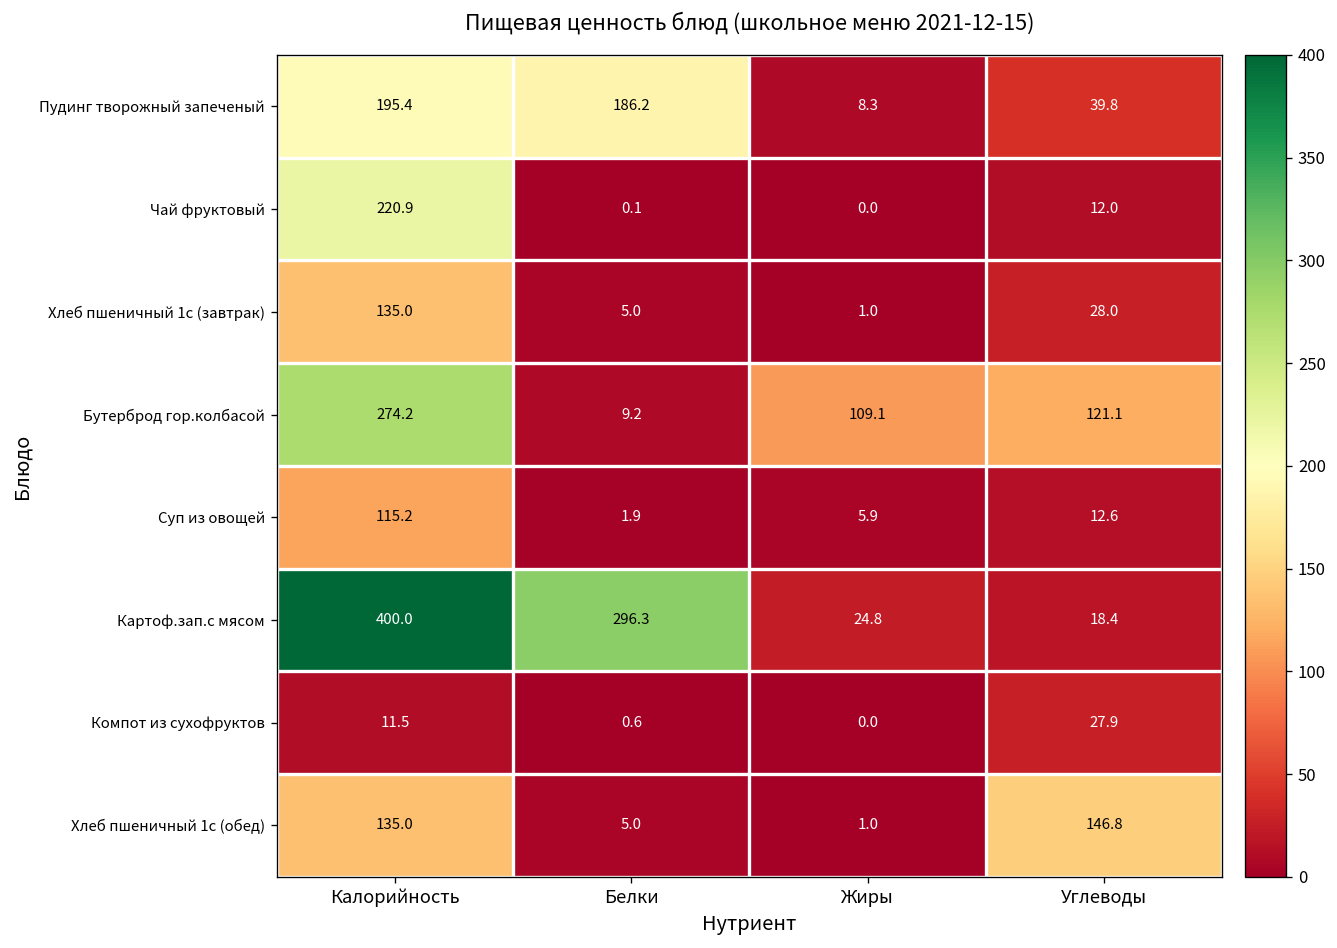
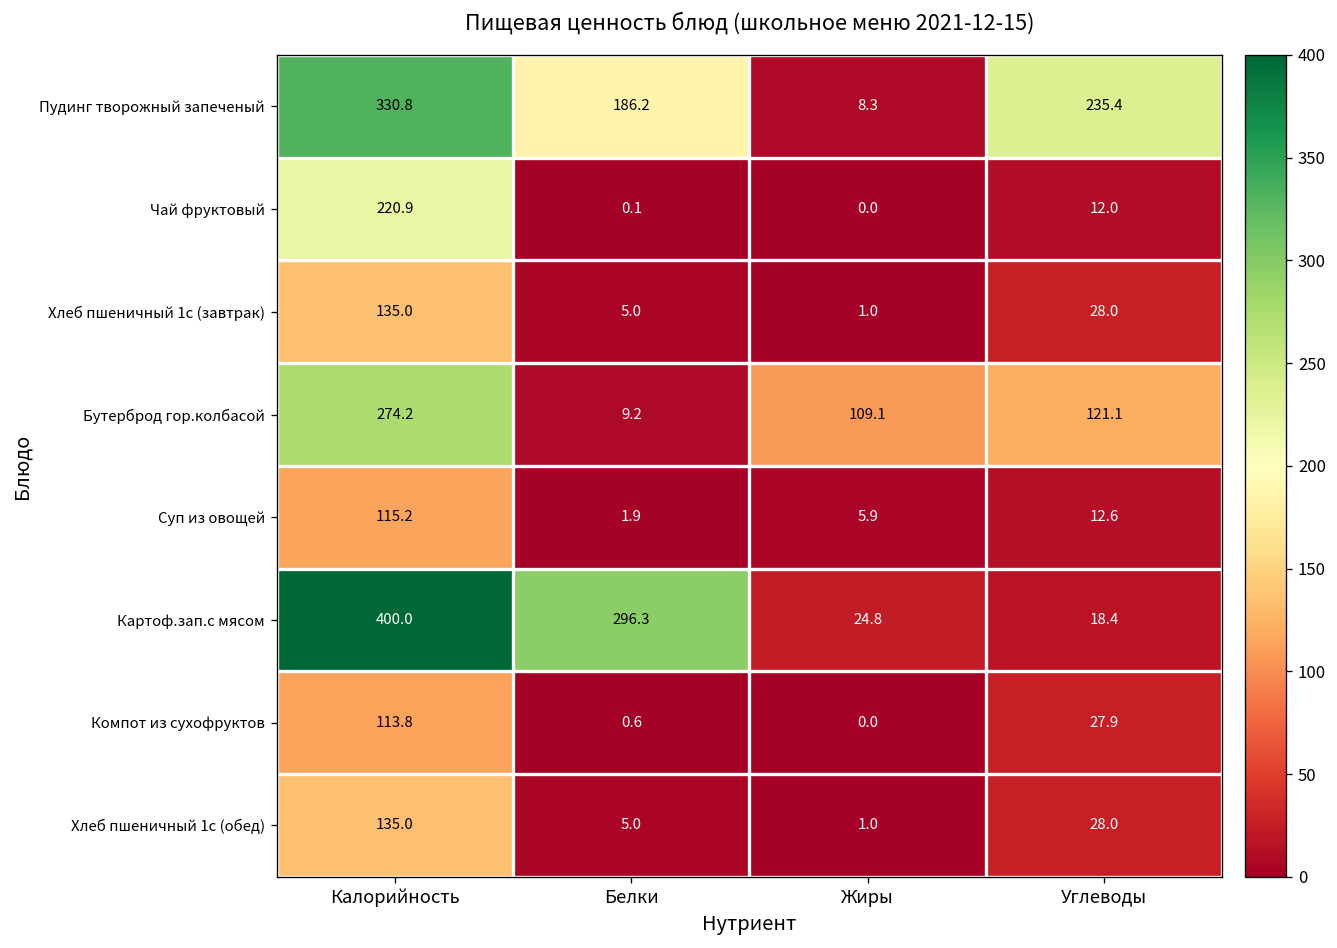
  {
    "Пудинг творожный запеченый": {
-     "Калорийность": 195.4,
+     "Калорийность": 330.8,
      "Белки": 186.2,
      "Жиры": 8.3,
-     "Углеводы": 39.8
+     "Углеводы": 235.4
    },
    "Чай фруктовый": {
      "Калорийность": 220.9,
      "Белки": 0.1,
      "Жиры": 0.0,
      "Углеводы": 12.0
    },
    "Хлеб пшеничный 1с (завтрак)": {
      "Калорийность": 135.0,
      "Белки": 5.0,
      "Жиры": 1.0,
      "Углеводы": 28.0
    },
    "Бутерброд гор.колбасой": {
      "Калорийность": 274.2,
      "Белки": 9.2,
      "Жиры": 109.1,
      "Углеводы": 121.1
    },
    "Суп из овощей": {
      "Калорийность": 115.2,
      "Белки": 1.9,
      "Жиры": 5.9,
      "Углеводы": 12.6
    },
    "Картоф.зап.с мясом": {
      "Калорийность": 400.0,
      "Белки": 296.3,
      "Жиры": 24.8,
      "Углеводы": 18.4
    },
    "Компот из сухофруктов": {
-     "Калорийность": 11.5,
+     "Калорийность": 113.8,
      "Белки": 0.6,
      "Жиры": 0.0,
      "Углеводы": 27.9
    },
    "Хлеб пшеничный 1с (обед)": {
      "Калорийность": 135.0,
      "Белки": 5.0,
      "Жиры": 1.0,
-     "Углеводы": 146.8
+     "Углеводы": 28.0
    }
  }
